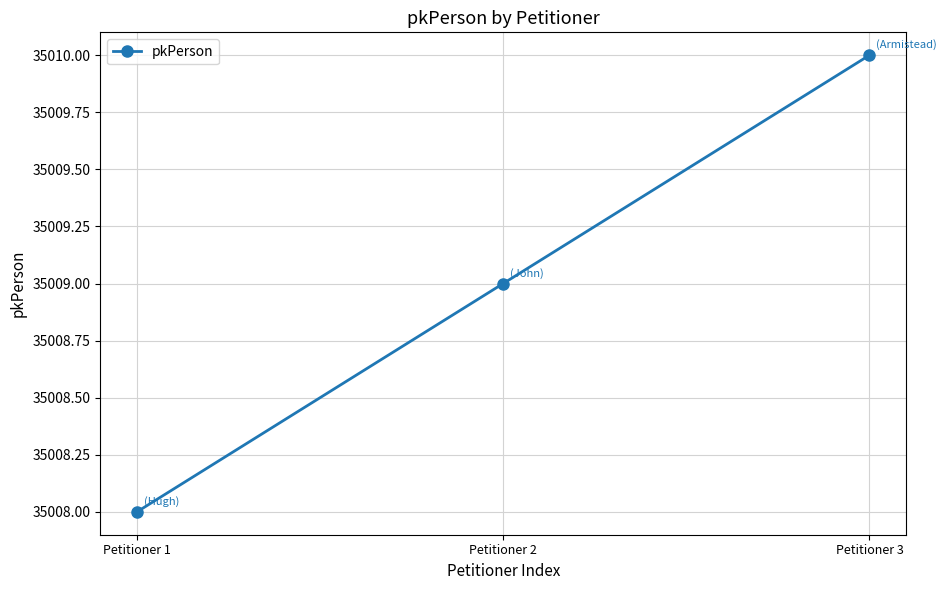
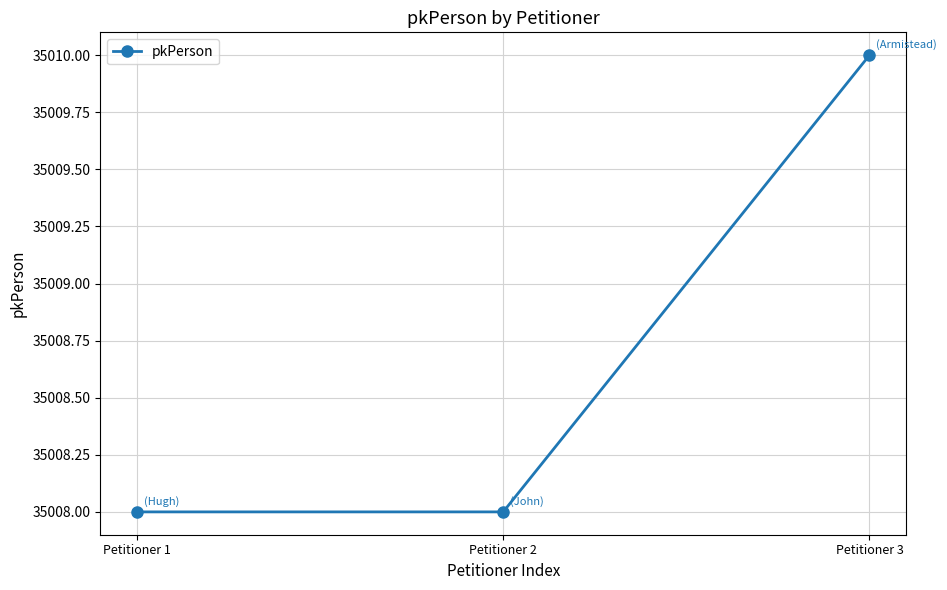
  {
    "Petitioner 1": 35008,
-   "Petitioner 2": 35009,
+   "Petitioner 2": 35008,
    "Petitioner 3": 35010
  }
